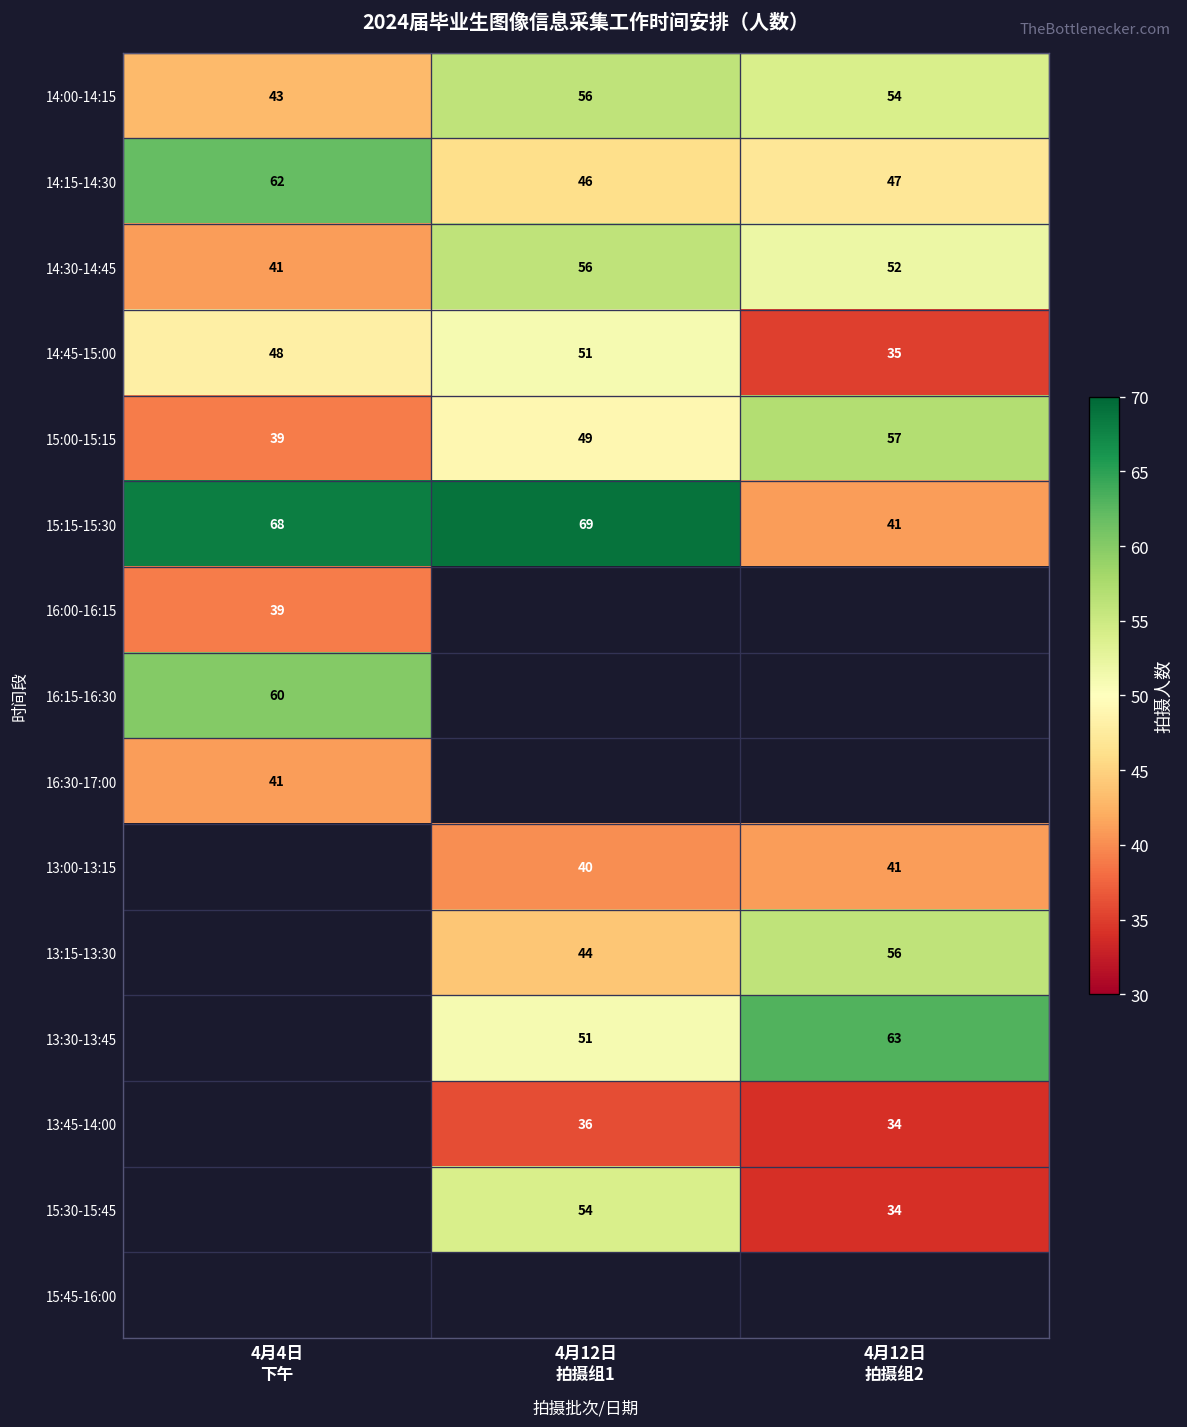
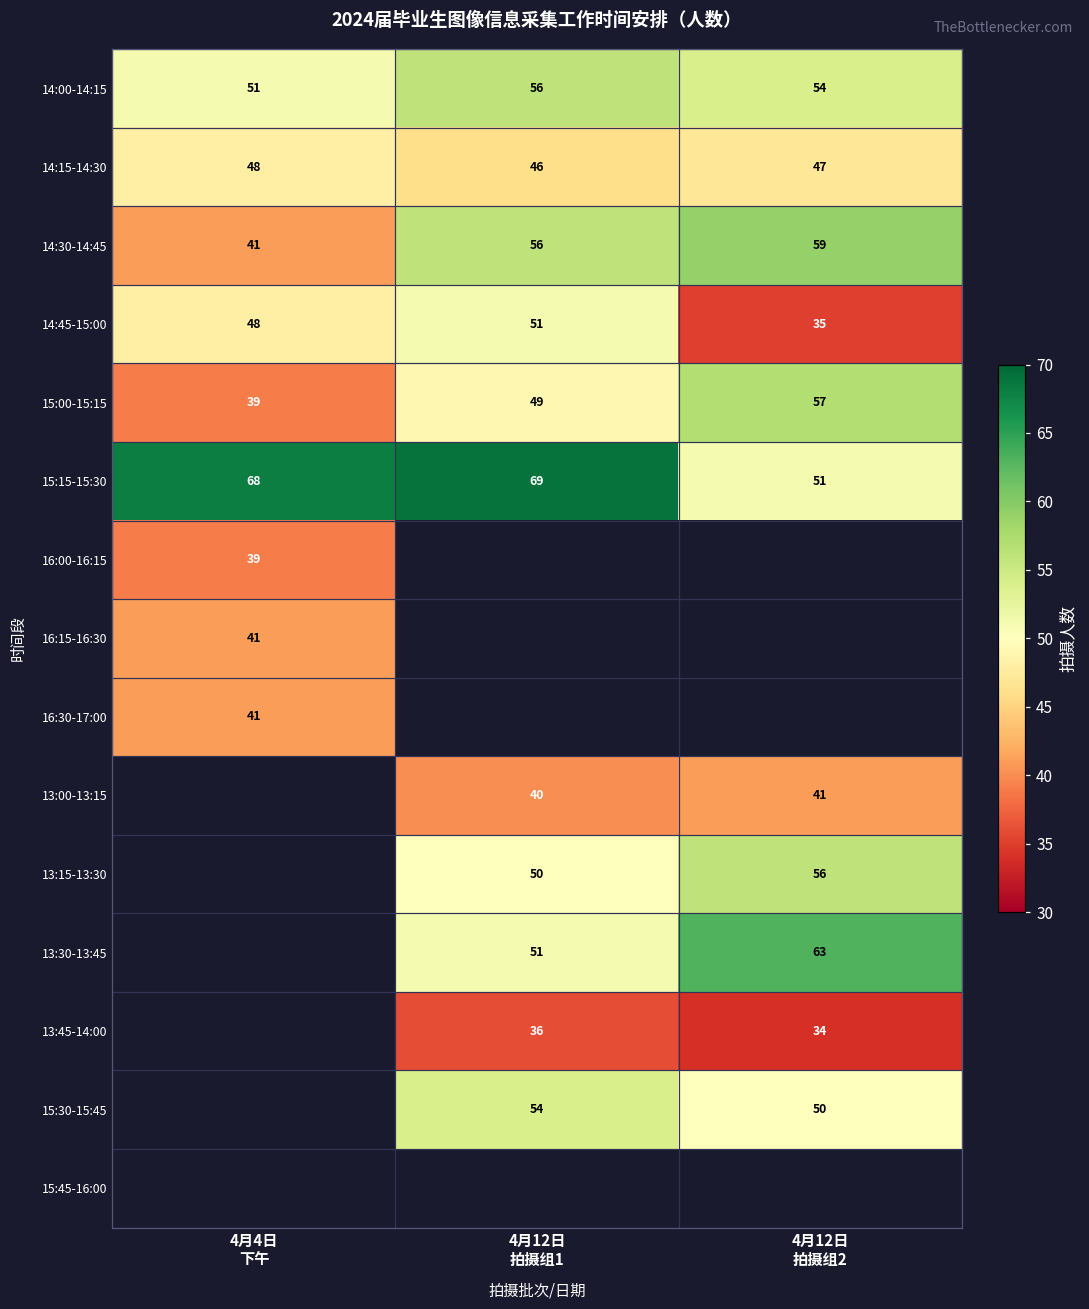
  {
    "14:00-14:15": {
-     "4月4日 下午": 43,
+     "4月4日 下午": 51,
      "4月12日 拍摄组1": 56,
      "4月12日 拍摄组2": 54
    },
    "14:15-14:30": {
-     "4月4日 下午": 62,
+     "4月4日 下午": 48,
      "4月12日 拍摄组1": 46,
      "4月12日 拍摄组2": 47
    },
    "14:30-14:45": {
      "4月4日 下午": 41,
      "4月12日 拍摄组1": 56,
-     "4月12日 拍摄组2": 52
+     "4月12日 拍摄组2": 59
    },
    "14:45-15:00": {
      "4月4日 下午": 48,
      "4月12日 拍摄组1": 51,
      "4月12日 拍摄组2": 35
    },
    "15:00-15:15": {
      "4月4日 下午": 39,
      "4月12日 拍摄组1": 49,
      "4月12日 拍摄组2": 57
    },
    "15:15-15:30": {
      "4月4日 下午": 68,
      "4月12日 拍摄组1": 69,
-     "4月12日 拍摄组2": 41
+     "4月12日 拍摄组2": 51
    },
    "16:00-16:15": {
      "4月4日 下午": 39
    },
    "16:15-16:30": {
-     "4月4日 下午": 60
+     "4月4日 下午": 41
    },
    "16:30-17:00": {
      "4月4日 下午": 41
    },
    "13:00-13:15": {
      "4月12日 拍摄组1": 40,
      "4月12日 拍摄组2": 41
    },
    "13:15-13:30": {
-     "4月12日 拍摄组1": 44,
+     "4月12日 拍摄组1": 50,
      "4月12日 拍摄组2": 56
    },
    "13:30-13:45": {
      "4月12日 拍摄组1": 51,
      "4月12日 拍摄组2": 63
    },
    "13:45-14:00": {
      "4月12日 拍摄组1": 36,
      "4月12日 拍摄组2": 34
    },
    "15:30-15:45": {
      "4月12日 拍摄组1": 54,
-     "4月12日 拍摄组2": 34
+     "4月12日 拍摄组2": 50
    }
  }
